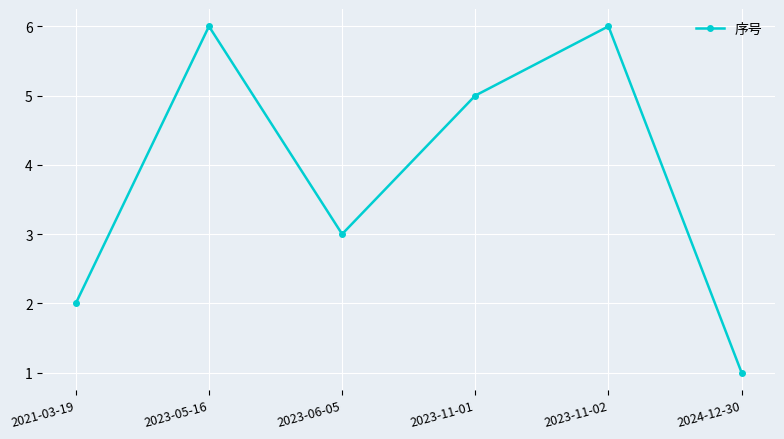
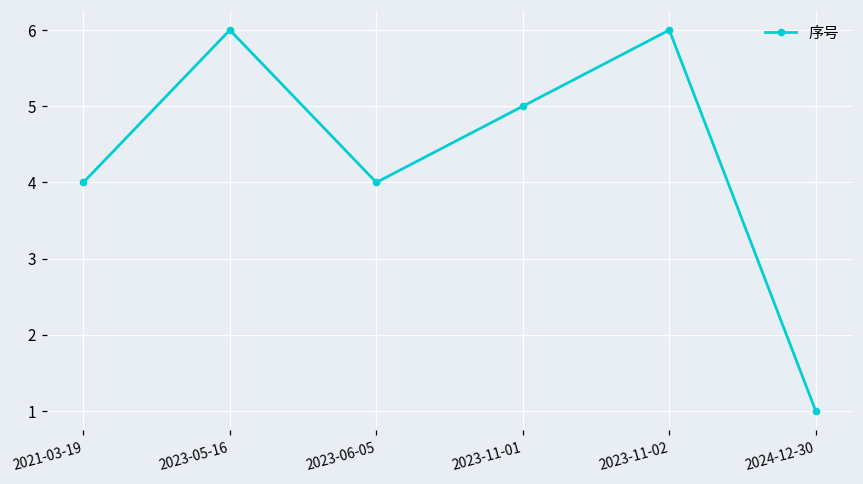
  {
-   "2021-03-19": 2,
+   "2021-03-19": 4,
    "2023-05-16": 6,
-   "2023-06-05": 3,
+   "2023-06-05": 4,
    "2023-11-01": 5,
    "2023-11-02": 6,
    "2024-12-30": 1
  }
